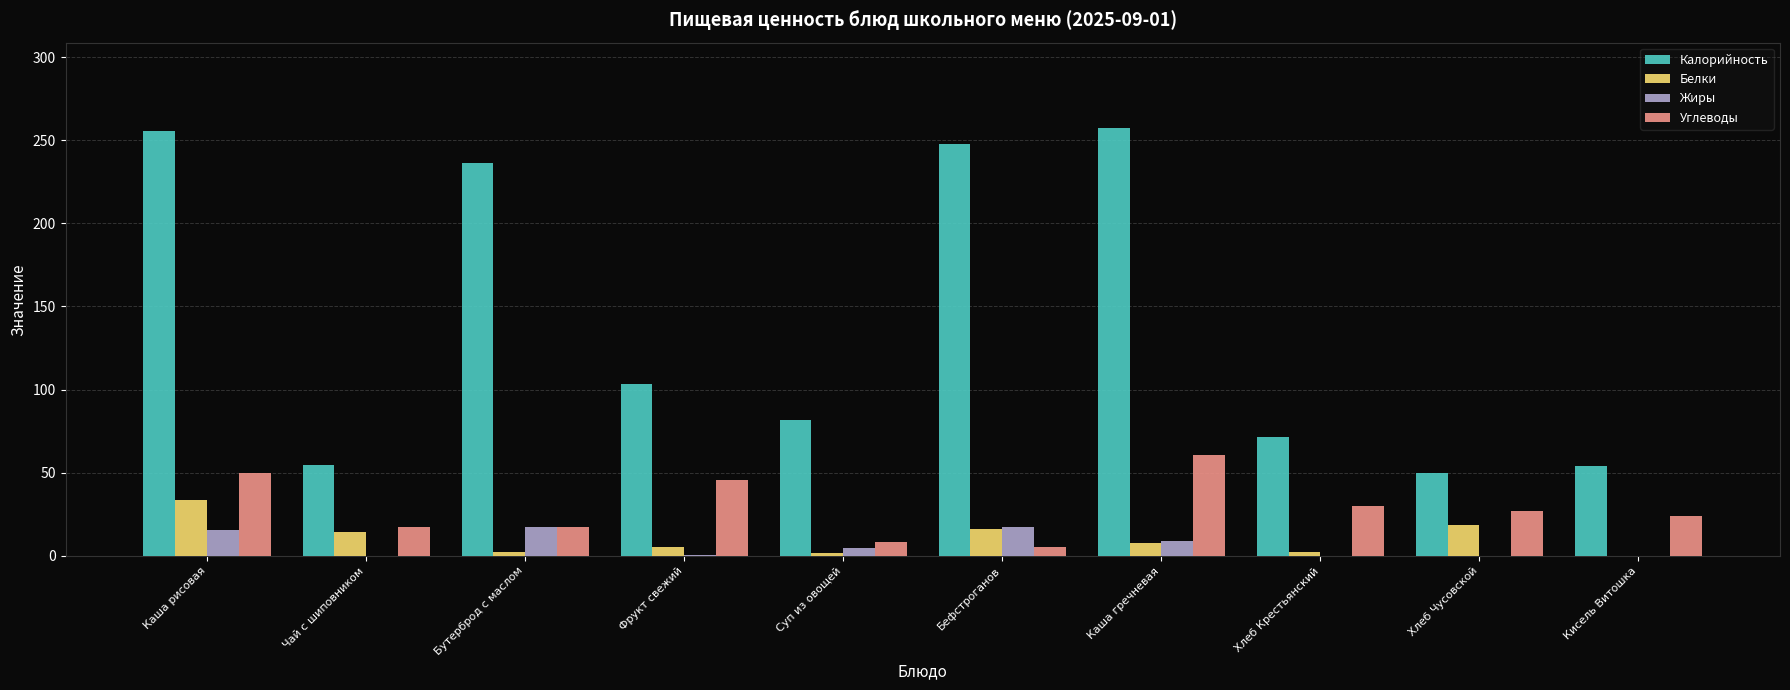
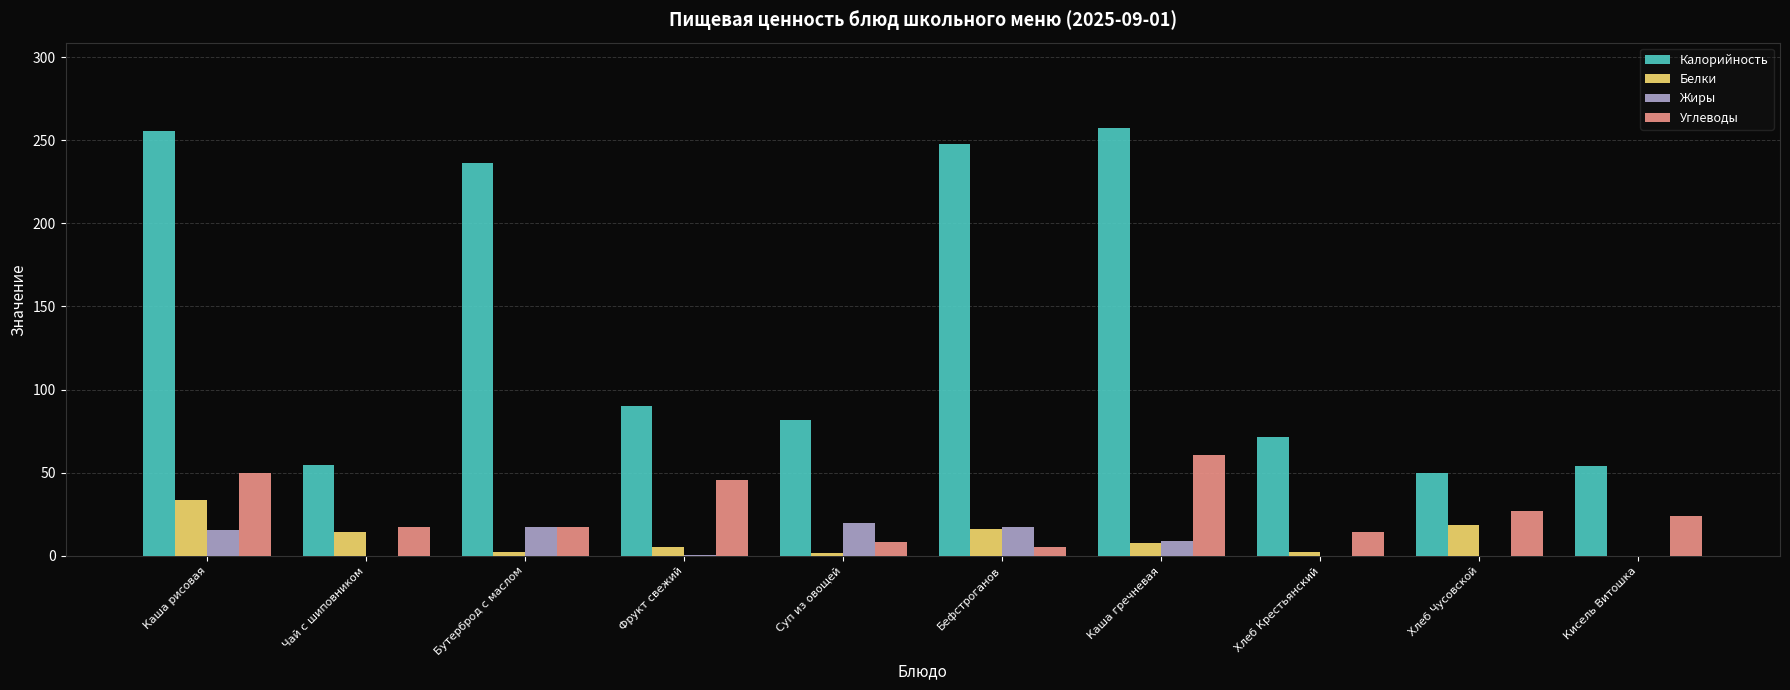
  {
    "Калорийность": {
      "Каша рисовая": 255,
      "Чай с шиповником": 54,
      "Бутерброд с маслом": 236,
-     "Фрукт свежий": 104,
+     "Фрукт свежий": 90,
      "Суп из овощей": 82,
      "Бефстроганов": 248,
      "Каша гречневая": 257,
      "Хлеб Крестьянский": 71,
      "Хлеб Чусовской": 50,
      "Кисель Витошка": 54
    },
    "Белки": {
      "Каша рисовая": 34,
      "Чай с шиповником": 15,
      "Бутерброд с маслом": 3,
      "Фрукт свежий": 5,
      "Бефстроганов": 17,
      "Каша гречневая": 8,
      "Хлеб Крестьянский": 2,
      "Хлеб Чусовской": 19,
      "Кисель Витошка": 0
    },
    "Жиры": {
      "Каша рисовая": 16,
      "Бутерброд с маслом": 18,
-     "Суп из овощей": 5,
+     "Суп из овощей": 20,
      "Бефстроганов": 18,
      "Каша гречневая": 9,
      "Кисель Витошка": 0
    },
    "Углеводы": {
      "Каша рисовая": 50,
      "Чай с шиповником": 17,
      "Бутерброд с маслом": 17,
      "Фрукт свежий": 46,
      "Суп из овощей": 8,
      "Бефстроганов": 6,
      "Каша гречневая": 61,
-     "Хлеб Крестьянский": 30,
+     "Хлеб Крестьянский": 15,
      "Хлеб Чусовской": 27,
      "Кисель Витошка": 24
    }
  }
